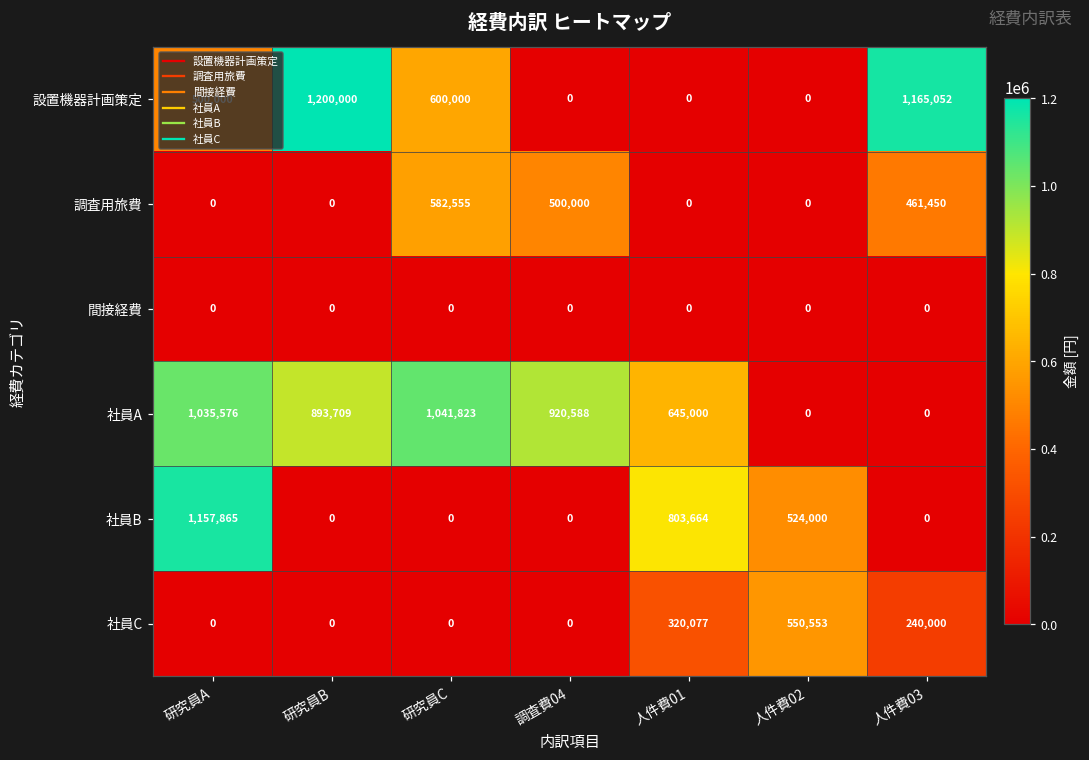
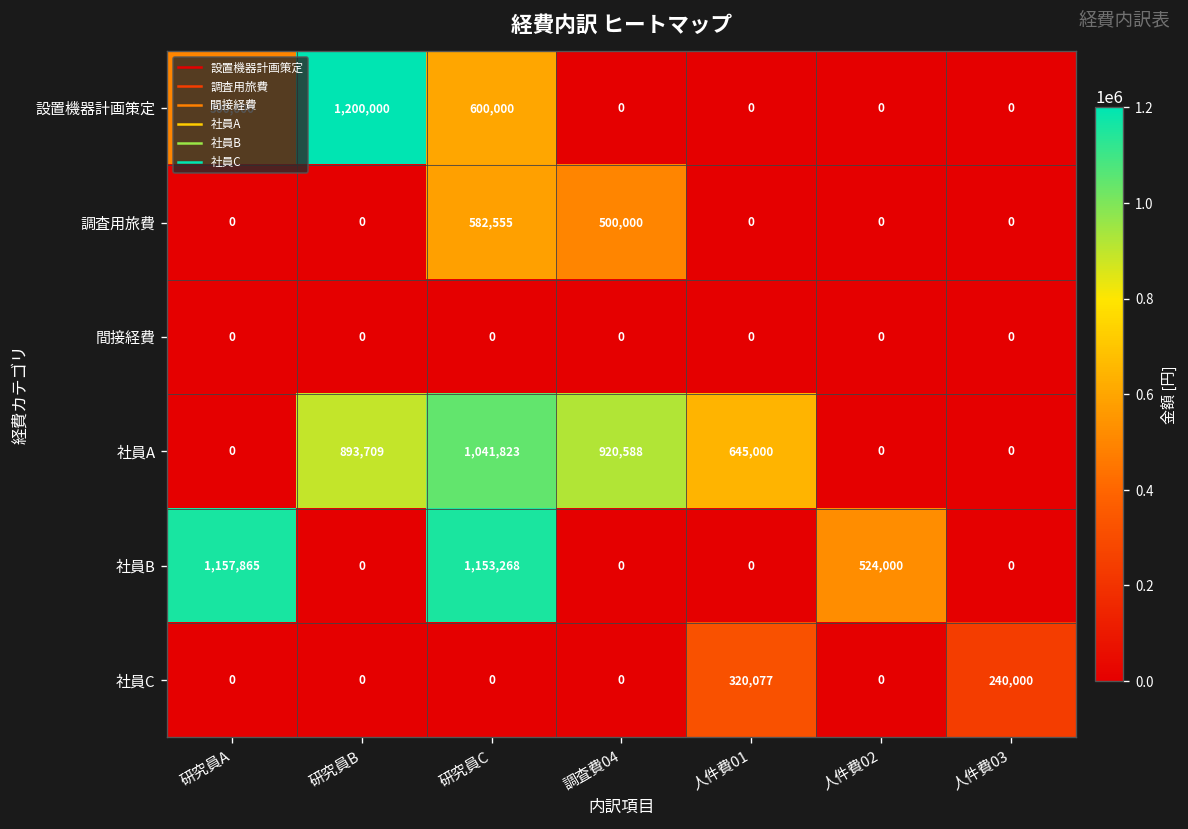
  {
    "設置機器計画策定": {
      "研究員B": "1,200,000",
      "研究員C": "600,000",
      "調査費04": "0",
      "人件費01": "0",
      "人件費02": "0",
-     "人件費03": "1,165,052"
+     "人件費03": "0"
    },
    "調査用旅費": {
      "研究員A": "0",
      "研究員B": "0",
      "研究員C": "582,555",
      "調査費04": "500,000",
      "人件費01": "0",
      "人件費02": "0",
-     "人件費03": "461,450"
+     "人件費03": "0"
    },
    "間接経費": {
      "研究員A": "0",
      "研究員B": "0",
      "研究員C": "0",
      "調査費04": "0",
      "人件費01": "0",
      "人件費02": "0",
      "人件費03": "0"
    },
    "社員A": {
-     "研究員A": "1,035,576",
+     "研究員A": "0",
      "研究員B": "893,709",
      "研究員C": "1,041,823",
      "調査費04": "920,588",
      "人件費01": "645,000",
      "人件費02": "0",
      "人件費03": "0"
    },
    "社員B": {
      "研究員A": "1,157,865",
      "研究員B": "0",
-     "研究員C": "0",
+     "研究員C": "1,153,268",
      "調査費04": "0",
-     "人件費01": "803,664",
+     "人件費01": "0",
      "人件費02": "524,000",
      "人件費03": "0"
    },
    "社員C": {
      "研究員A": "0",
      "研究員B": "0",
      "研究員C": "0",
      "調査費04": "0",
      "人件費01": "320,077",
-     "人件費02": "550,553",
+     "人件費02": "0",
      "人件費03": "240,000"
    }
  }
